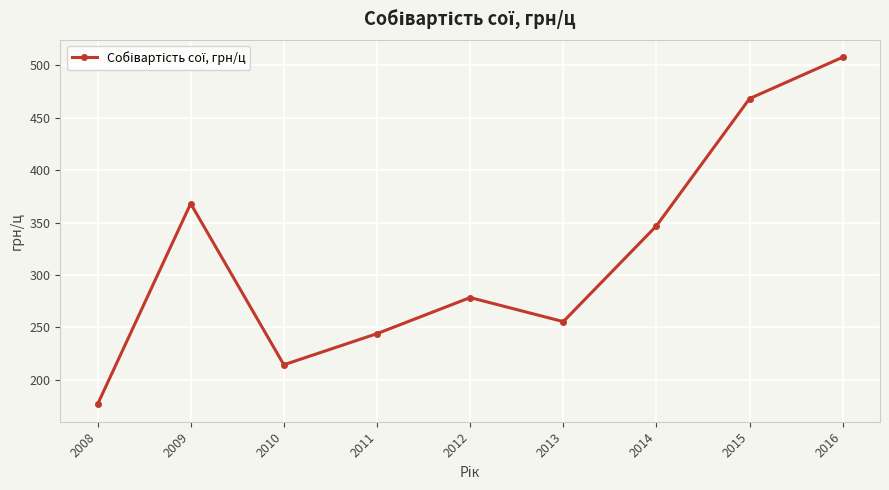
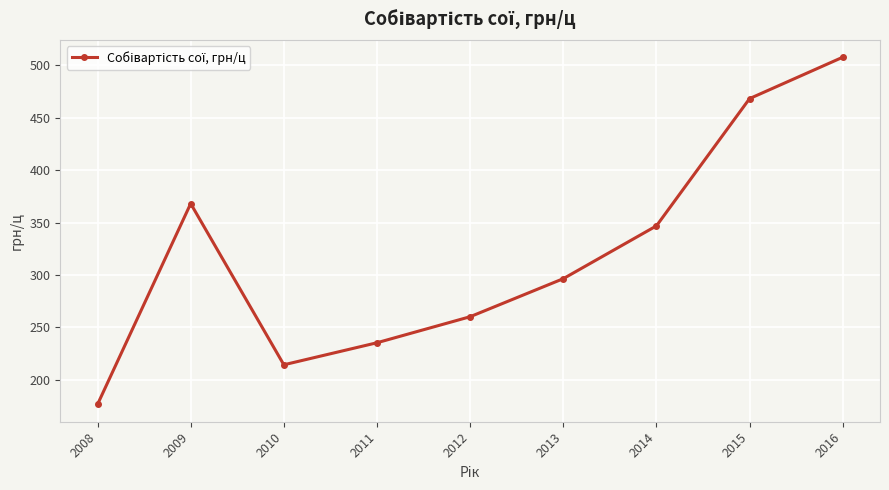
  {
    "2008": 176,
    "2009": 368,
    "2010": 214,
-   "2011": 244,
-   "2012": 278,
-   "2013": 255,
+   "2011": 235,
+   "2012": 260,
+   "2013": 296,
    "2014": 347,
    "2015": 468,
    "2016": 508
  }
